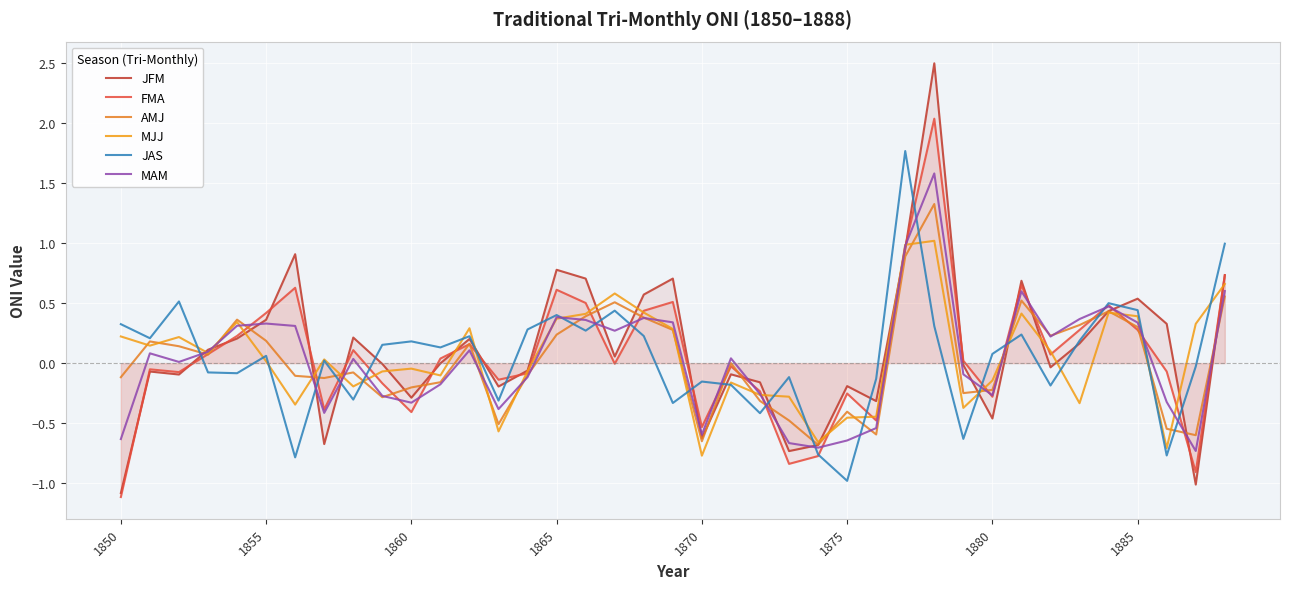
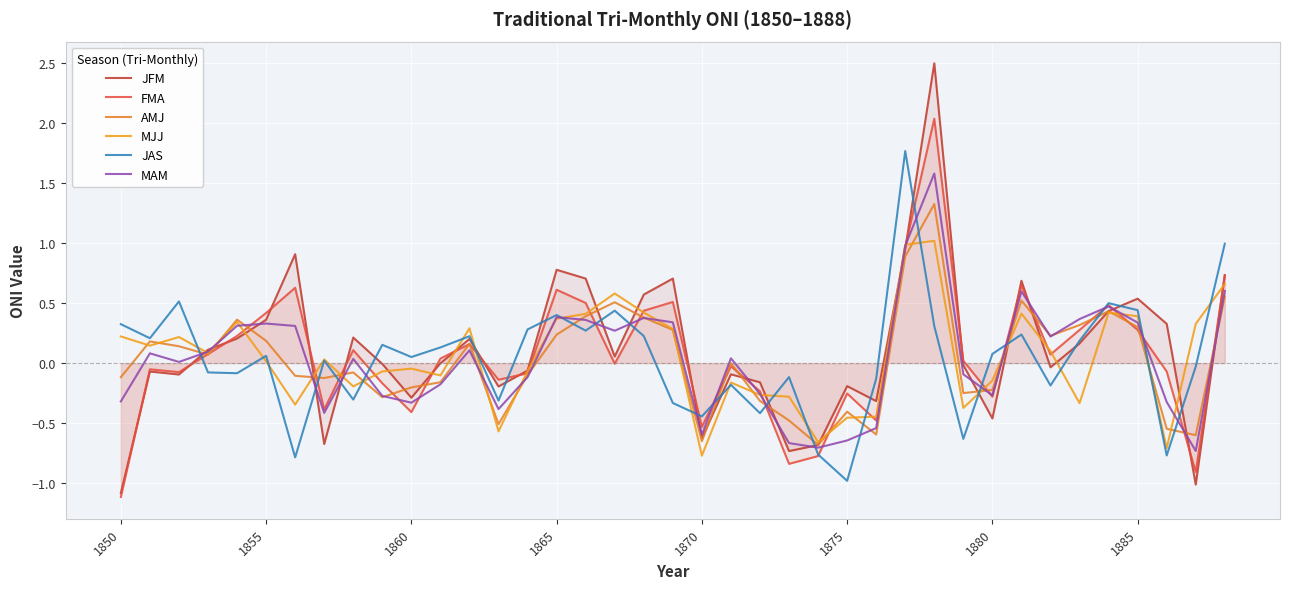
  {
    "JAS": {
      "1850": 0.32,
      "1855": 0.06,
-     "1860": 0.18,
-     "1870": -0.15,
+     "1860": 0.05,
+     "1870": -0.44,
      "1875": -0.98,
      "1880": 0.08,
      "1885": 0.44
    },
    "MAM": {
-     "1850": -0.63,
+     "1850": -0.32,
      "1855": 0.33,
      "1860": -0.33,
      "1870": -0.60,
      "1875": -0.64,
      "1885": 0.34
    }
  }
